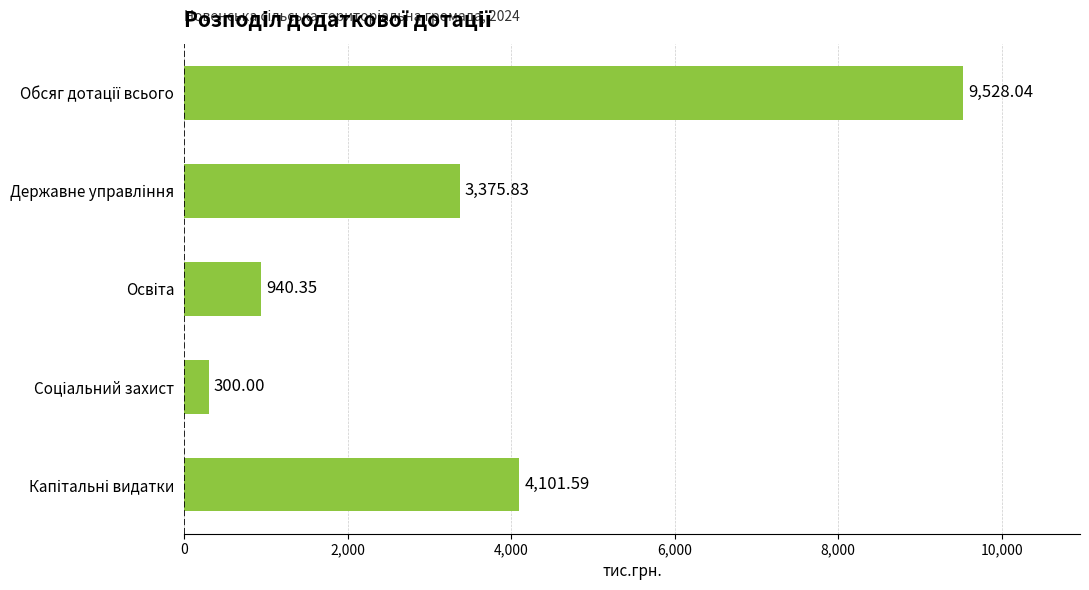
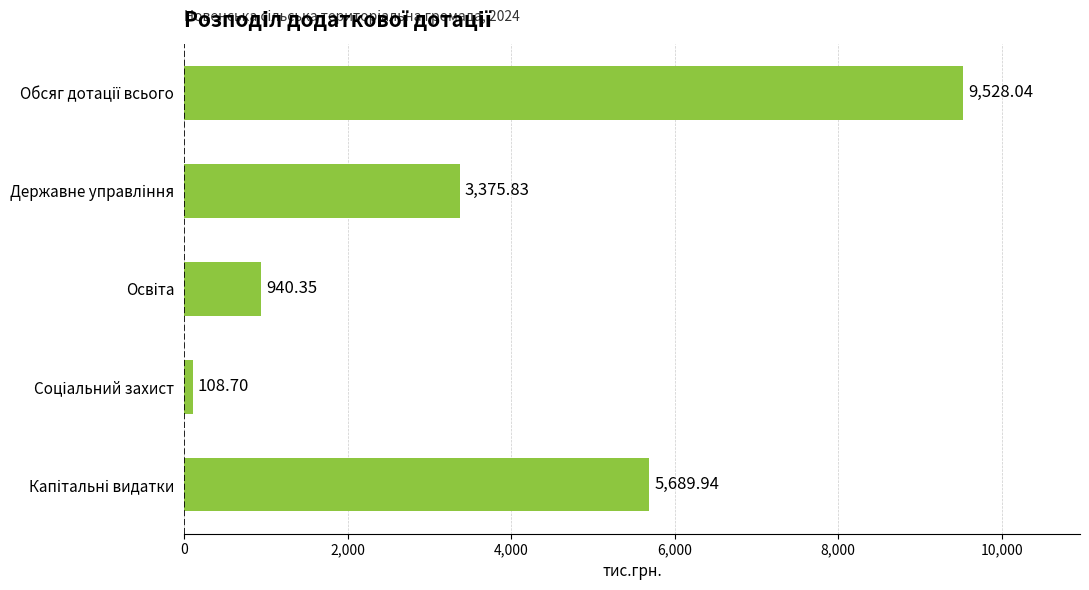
  {
    "Обсяг дотації всього": "9,528.04",
    "Державне управління": "3,375.83",
    "Освіта": "940.35",
-   "Соціальний захист": "300.00",
-   "Капітальні видатки": "4,101.59"
+   "Соціальний захист": "108.70",
+   "Капітальні видатки": "5,689.94"
  }
